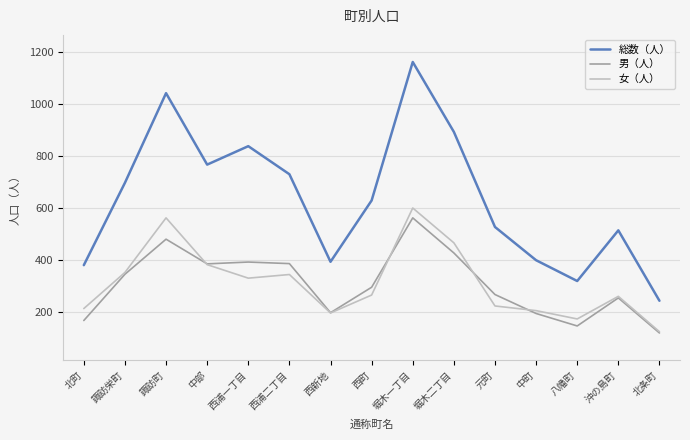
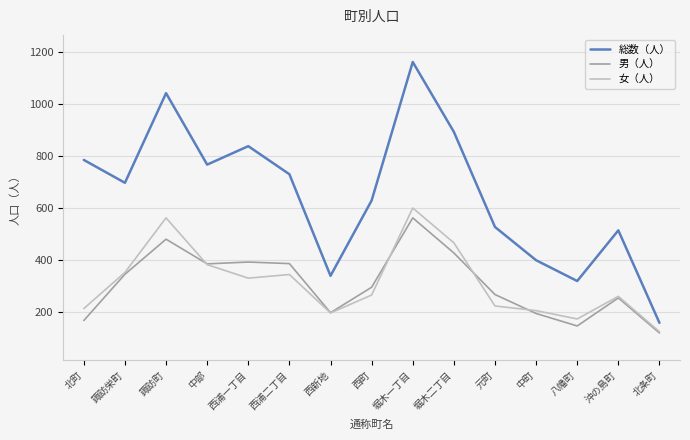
  {
    "総数（人）": {
-     "北町": 380,
+     "北町": 790,
      "諏訪栄町": 700,
      "諏訪町": 1040,
      "中部": 770,
      "西浦一丁目": 840,
      "西浦二丁目": 730,
-     "西新地": 390,
+     "西新地": 340,
      "西町": 630,
      "堀木一丁目": 1160,
      "堀木二丁目": 890,
      "元町": 530,
      "中町": 400,
      "八幡町": 320,
      "沖の島町": 510,
-     "北条町": 240
+     "北条町": 160
    }
  }
